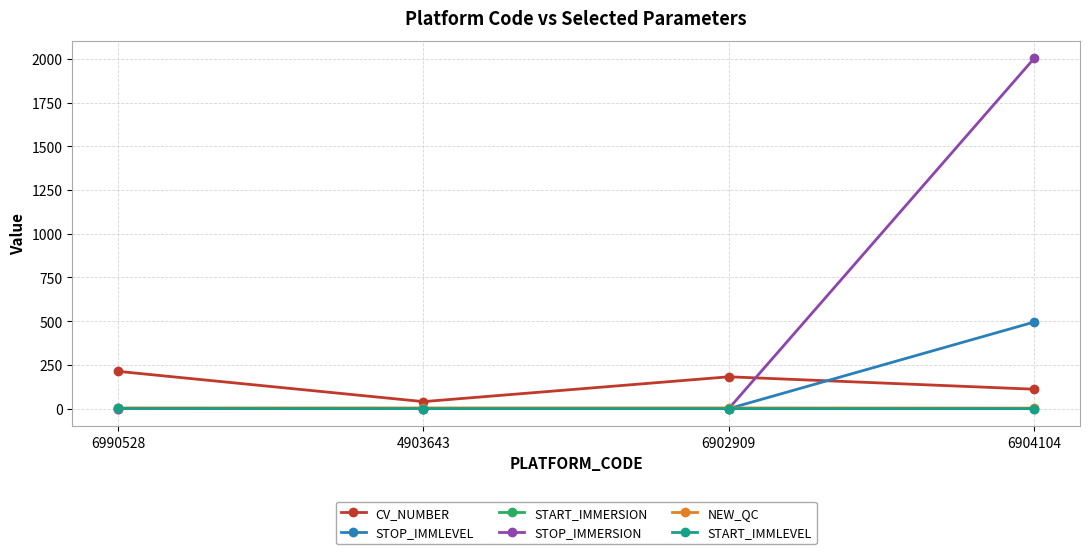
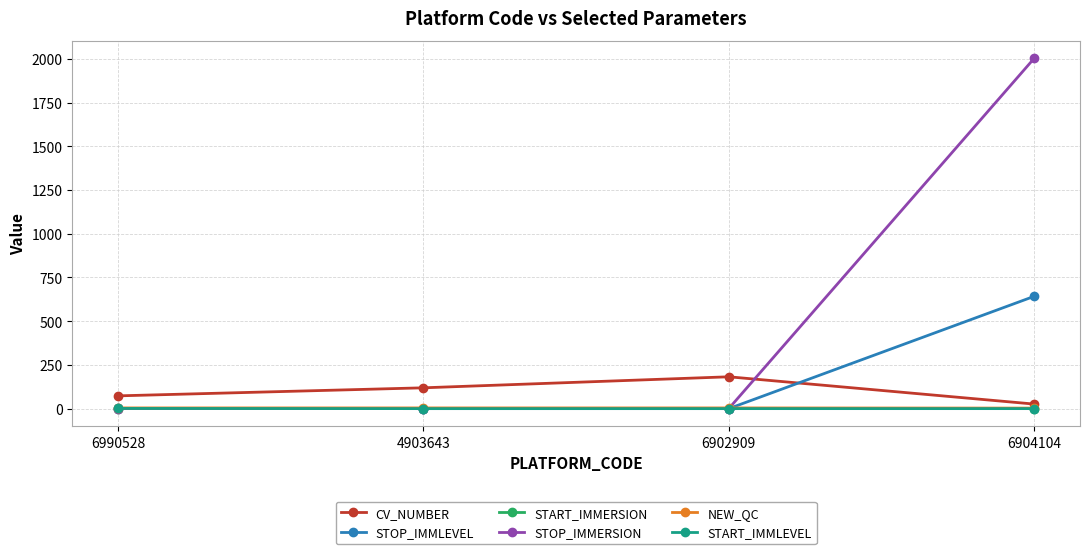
  {
    "CV_NUMBER": {
-     "6990528": 210,
-     "4903643": 40,
+     "6990528": 70,
+     "4903643": 120,
      "6902909": 180,
-     "6904104": 110
+     "6904104": 30
    },
    "STOP_IMMLEVEL": {
-     "6904104": 500
+     "6904104": 640
    },
    "STOP_IMMERSION": {
      "6904104": 2000
    }
  }
